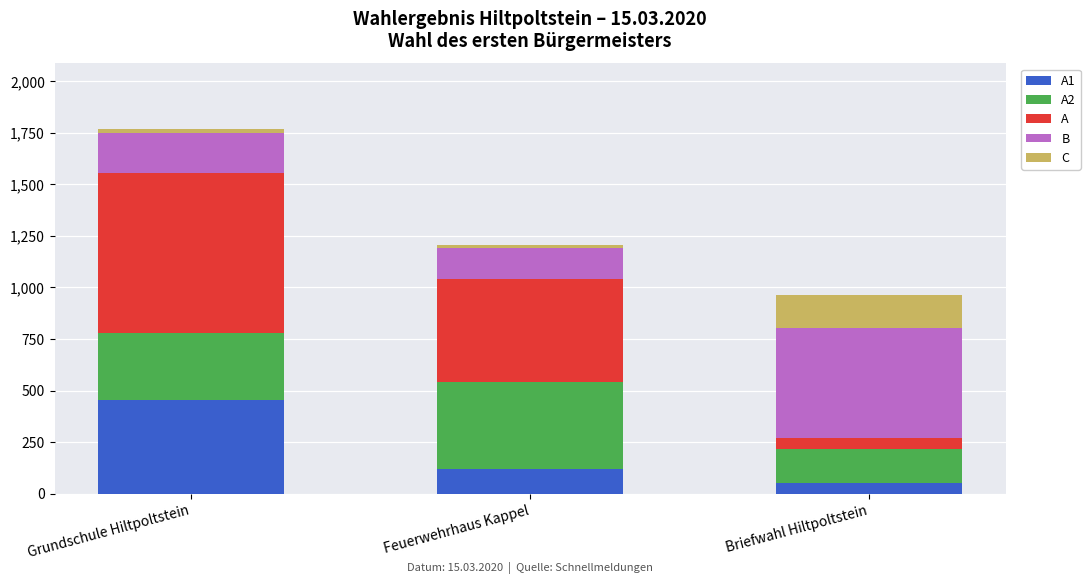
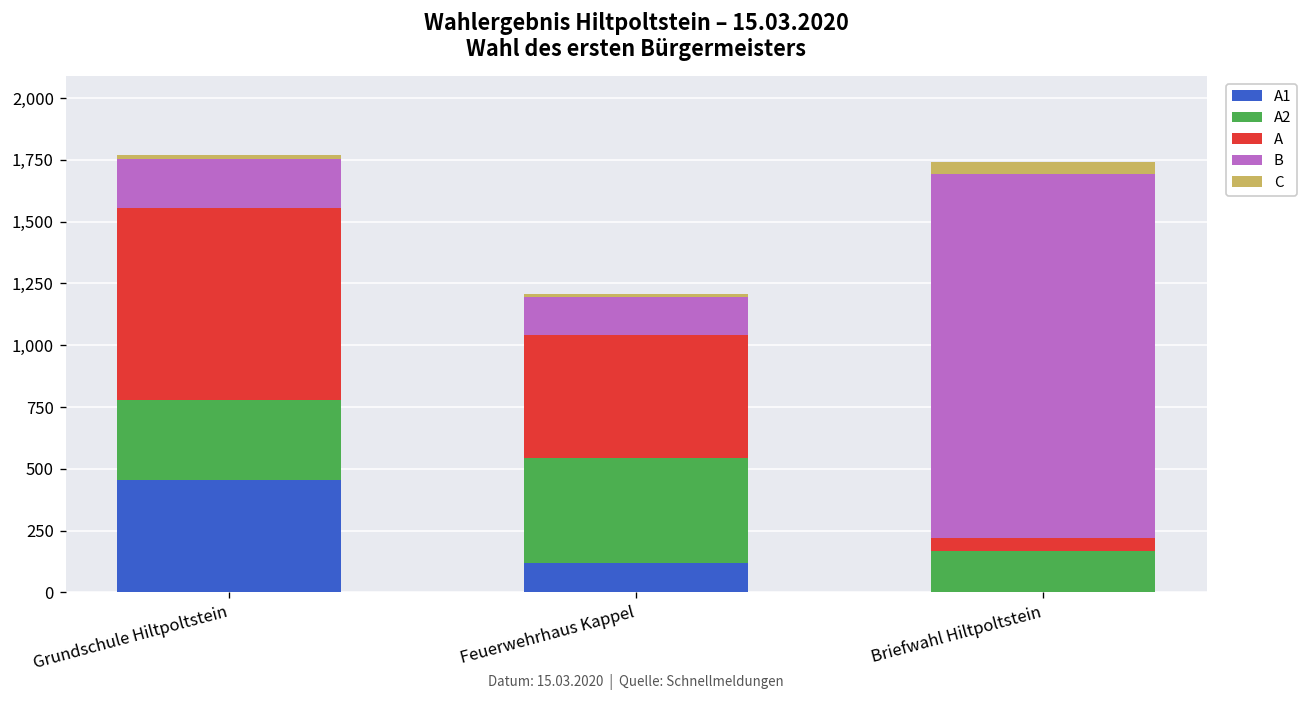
  {
    "A1": {
      "Grundschule Hiltpoltstein": "460",
      "Feuerwehrhaus Kappel": "120",
-     "Briefwahl Hiltpoltstein": "50"
+     "Briefwahl Hiltpoltstein": "0"
    },
    "A2": {
      "Grundschule Hiltpoltstein": "320",
      "Feuerwehrhaus Kappel": "420",
      "Briefwahl Hiltpoltstein": "170"
    },
    "A": {
      "Grundschule Hiltpoltstein": "780",
      "Feuerwehrhaus Kappel": "500",
      "Briefwahl Hiltpoltstein": "50"
    },
    "B": {
      "Grundschule Hiltpoltstein": "200",
      "Feuerwehrhaus Kappel": "150",
-     "Briefwahl Hiltpoltstein": "540"
+     "Briefwahl Hiltpoltstein": "1,470"
    },
    "C": {
      "Grundschule Hiltpoltstein": "20",
-     "Briefwahl Hiltpoltstein": "160"
+     "Briefwahl Hiltpoltstein": "50"
    }
  }
